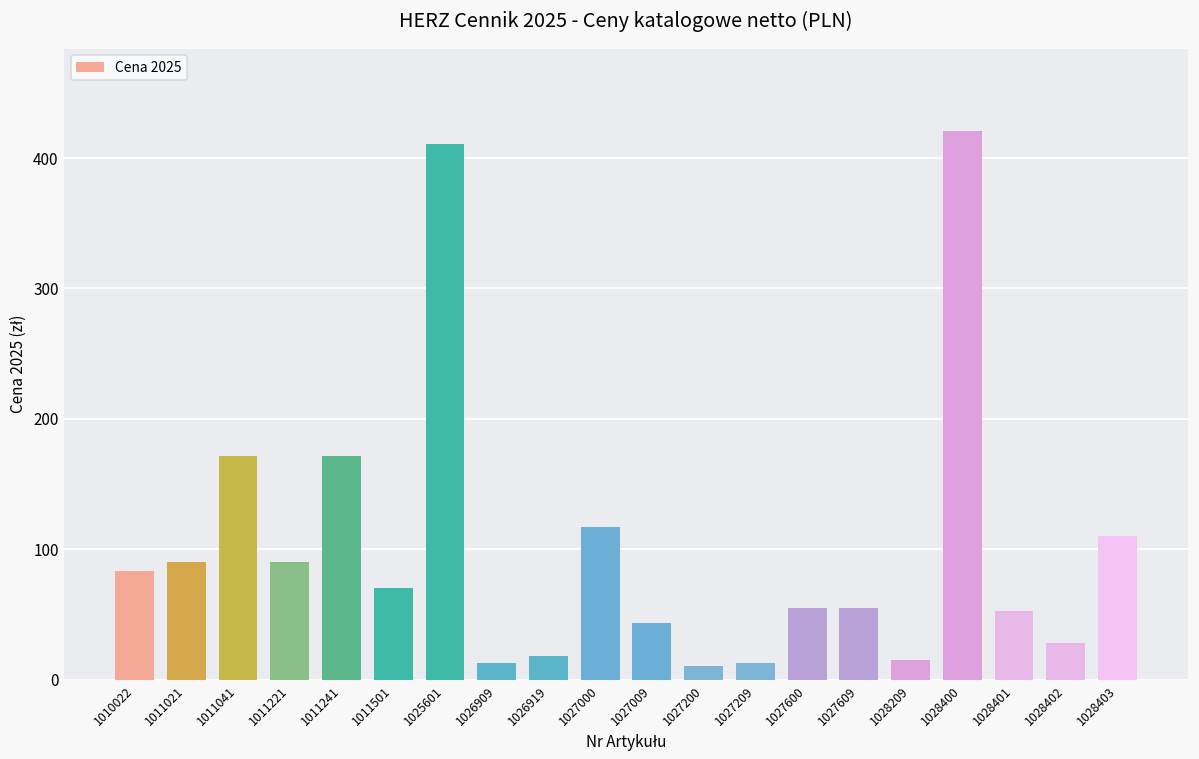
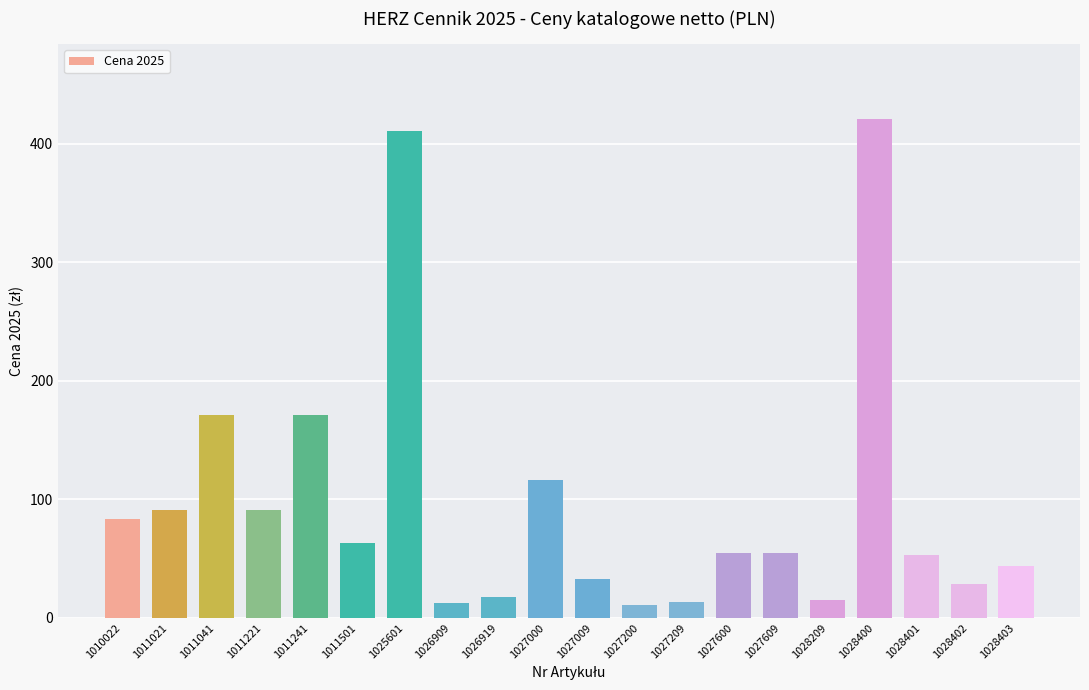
  {
    "1010022": 83,
    "1011021": 91,
    "1011041": 172,
    "1011221": 91,
    "1011241": 172,
-   "1011501": 71,
+   "1011501": 63,
    "1025601": 411,
    "1026909": 13,
    "1026919": 18,
    "1027000": 117,
-   "1027009": 43,
+   "1027009": 33,
    "1027200": 11,
    "1027209": 13,
    "1027600": 55,
    "1027609": 55,
    "1028209": 15,
    "1028400": 421,
    "1028401": 53,
    "1028402": 28,
-   "1028403": 110
+   "1028403": 44
  }
